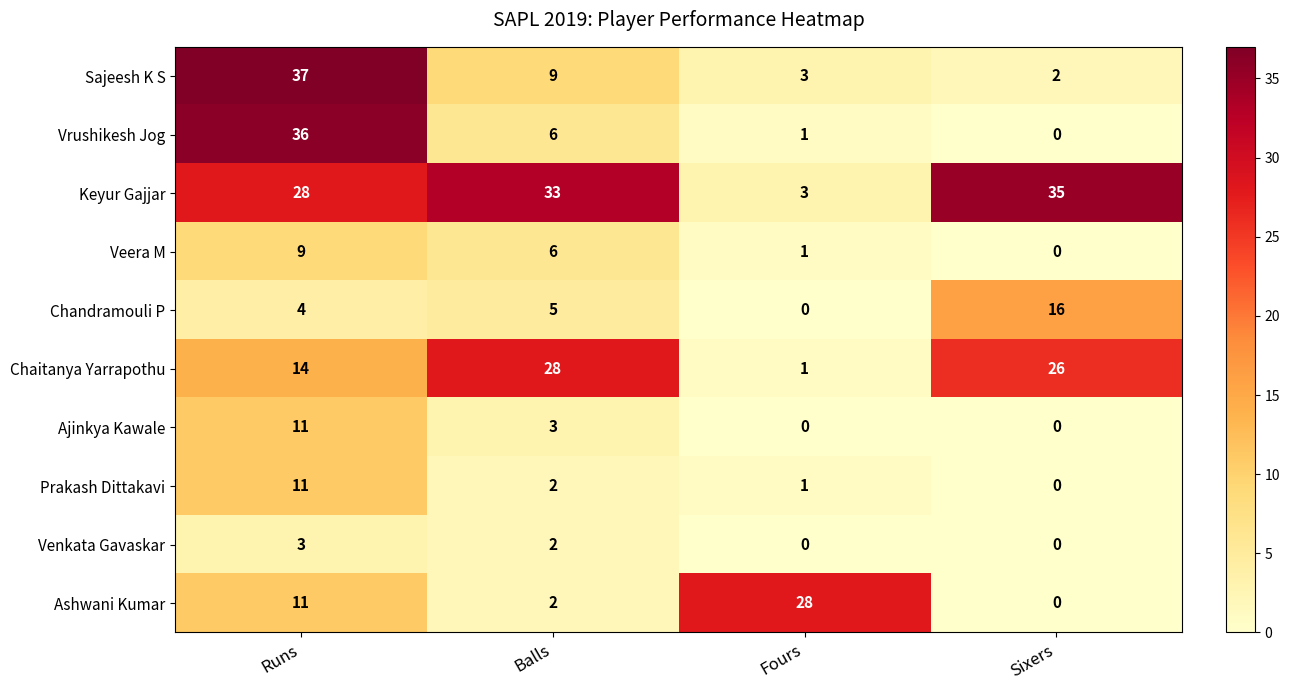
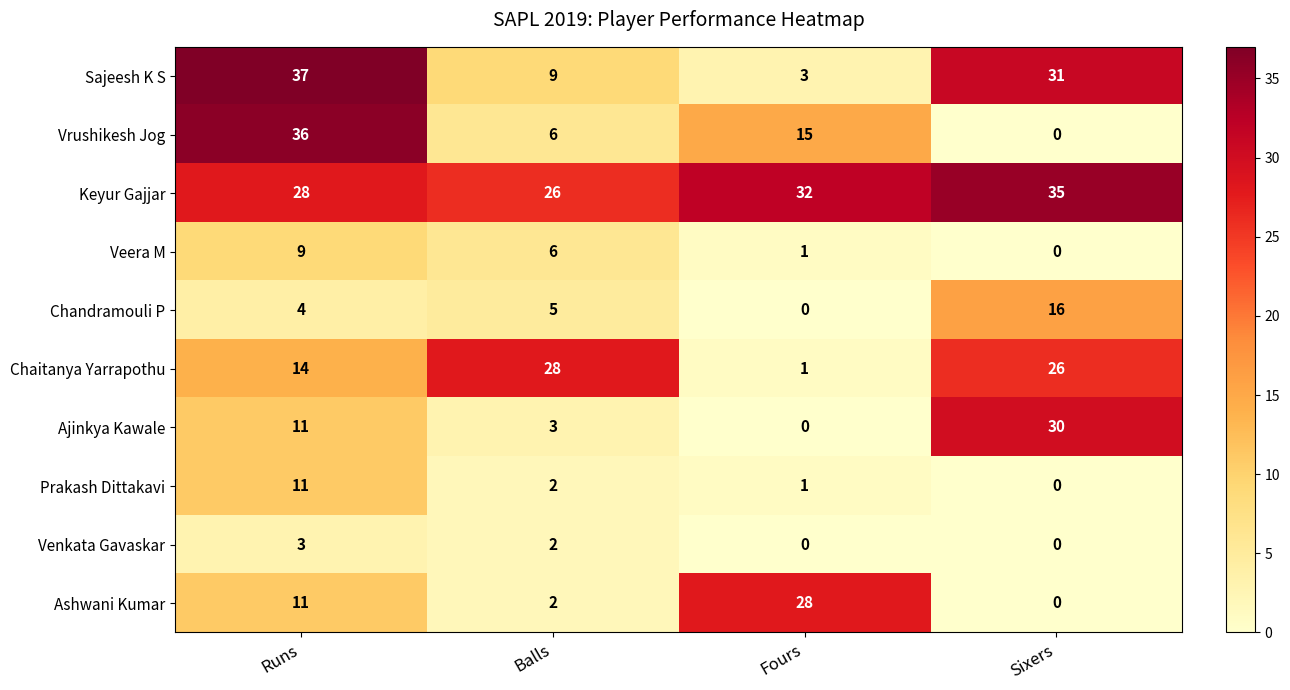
  {
    "Sajeesh K S": {
      "Runs": 37,
      "Balls": 9,
      "Fours": 3,
-     "Sixers": 2
+     "Sixers": 31
    },
    "Vrushikesh Jog": {
      "Runs": 36,
      "Balls": 6,
-     "Fours": 1,
+     "Fours": 15,
      "Sixers": 0
    },
    "Keyur Gajjar": {
      "Runs": 28,
-     "Balls": 33,
-     "Fours": 3,
+     "Balls": 26,
+     "Fours": 32,
      "Sixers": 35
    },
    "Veera M": {
      "Runs": 9,
      "Balls": 6,
      "Fours": 1,
      "Sixers": 0
    },
    "Chandramouli P": {
      "Runs": 4,
      "Balls": 5,
      "Fours": 0,
      "Sixers": 16
    },
    "Chaitanya Yarrapothu": {
      "Runs": 14,
      "Balls": 28,
      "Fours": 1,
      "Sixers": 26
    },
    "Ajinkya Kawale": {
      "Runs": 11,
      "Balls": 3,
      "Fours": 0,
-     "Sixers": 0
+     "Sixers": 30
    },
    "Prakash Dittakavi": {
      "Runs": 11,
      "Balls": 2,
      "Fours": 1,
      "Sixers": 0
    },
    "Venkata Gavaskar": {
      "Runs": 3,
      "Balls": 2,
      "Fours": 0,
      "Sixers": 0
    },
    "Ashwani Kumar": {
      "Runs": 11,
      "Balls": 2,
      "Fours": 28,
      "Sixers": 0
    }
  }
